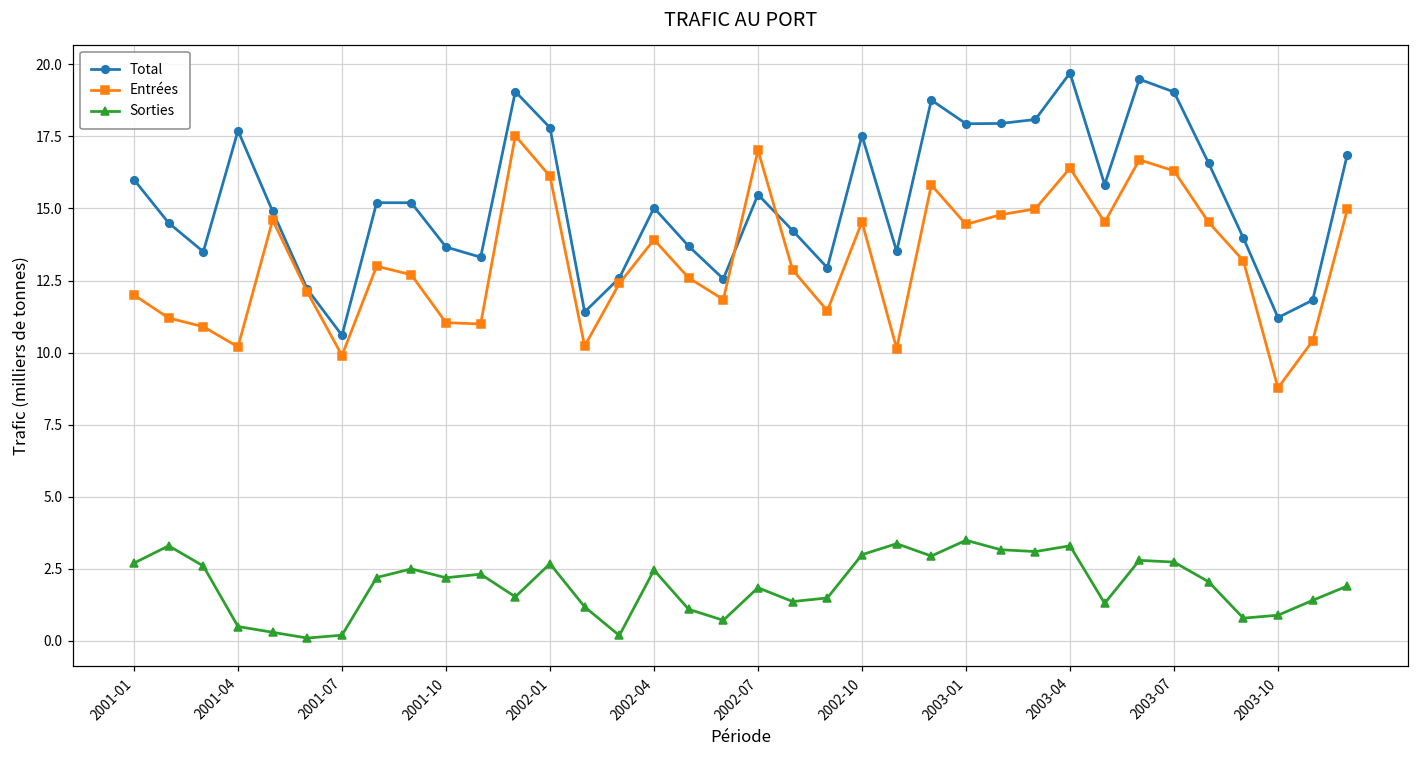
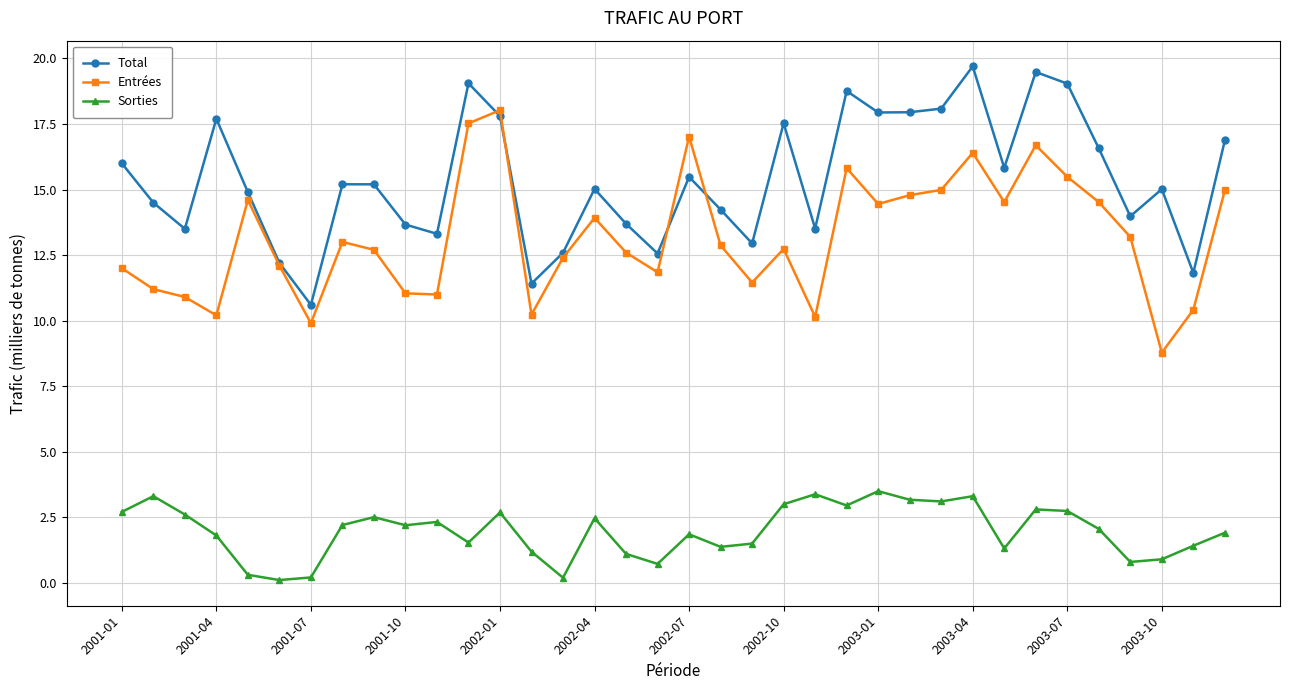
  {
    "Total": {
      "2001-01": 16.0,
      "2001-04": 17.7,
      "2001-07": 10.6,
      "2001-10": 13.7,
      "2002-01": 17.8,
      "2002-04": 15.0,
      "2002-07": 15.5,
      "2002-10": 17.5,
      "2003-01": 17.9,
      "2003-04": 19.7,
      "2003-07": 19.0,
-     "2003-10": 11.2
+     "2003-10": 15.0
    },
    "Entrées": {
      "2001-01": 12.0,
      "2001-04": 10.2,
      "2001-07": 9.9,
      "2001-10": 11.0,
-     "2002-01": 16.1,
+     "2002-01": 18.0,
      "2002-04": 13.9,
      "2002-07": 17.0,
-     "2002-10": 14.5,
+     "2002-10": 12.7,
      "2003-01": 14.4,
      "2003-04": 16.4,
-     "2003-07": 16.3,
+     "2003-07": 15.5,
      "2003-10": 8.8
    },
    "Sorties": {
      "2001-01": 2.7,
-     "2001-04": 0.5,
+     "2001-04": 1.8,
      "2001-07": 0.2,
      "2001-10": 2.2,
      "2002-01": 2.7,
      "2002-04": 2.5,
      "2002-07": 1.8,
      "2002-10": 3.0,
      "2003-01": 3.5,
      "2003-04": 3.3,
      "2003-07": 2.7,
      "2003-10": 0.9
    }
  }
